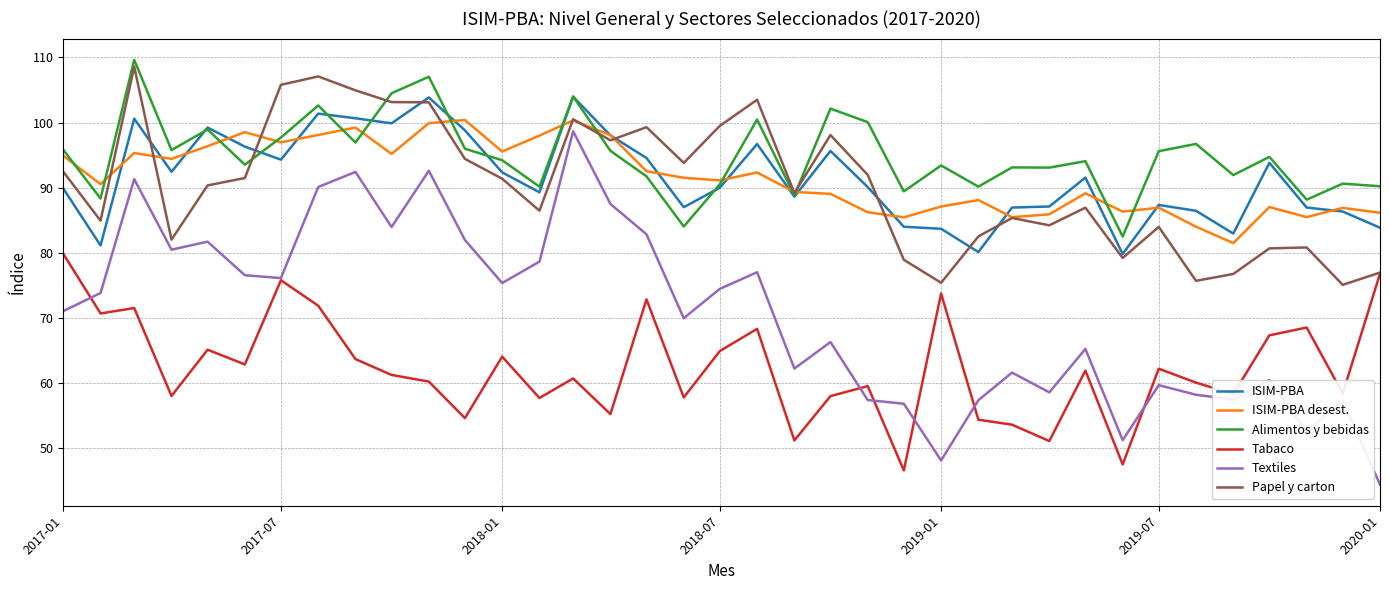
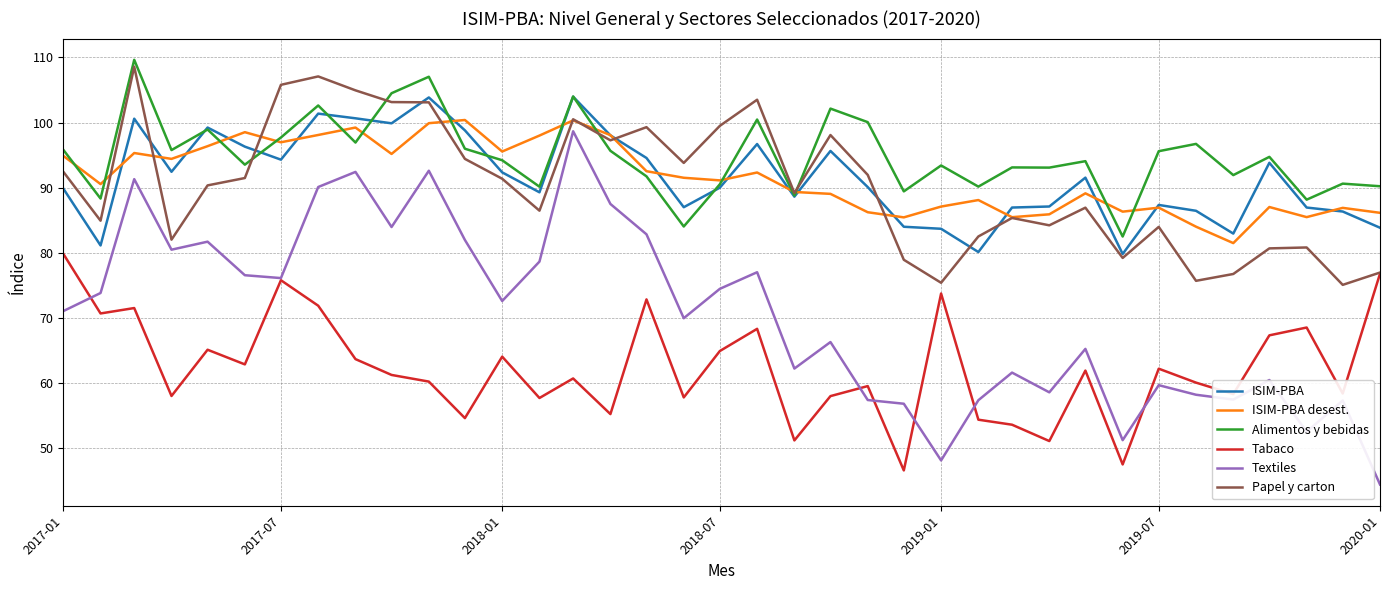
  {
    "ISIM-PBA": {
      "2017-01": 90,
      "2017-07": 94,
      "2018-01": 92,
      "2018-07": 90,
      "2019-01": 84,
      "2019-07": 87,
      "2020-01": 84
    },
    "ISIM-PBA desest.": {
      "2017-01": 95,
      "2017-07": 97,
      "2018-01": 96,
      "2018-07": 91,
      "2019-01": 87,
      "2019-07": 87,
      "2020-01": 86
    },
    "Alimentos y bebidas": {
      "2017-01": 96,
      "2017-07": 98,
      "2018-01": 94,
      "2018-07": 91,
      "2019-01": 93,
      "2019-07": 96,
      "2020-01": 90
    },
    "Tabaco": {
      "2017-01": 80,
      "2018-01": 64,
      "2018-07": 65,
      "2019-01": 74,
      "2019-07": 62
    },
    "Textiles": {
      "2017-01": 71,
-     "2018-01": 75,
+     "2018-01": 73,
      "2018-07": 74,
      "2019-01": 48,
      "2019-07": 60,
      "2020-01": 44
    },
    "Papel y carton": {
      "2017-01": 92,
      "2017-07": 106,
      "2018-01": 91,
      "2018-07": 100,
      "2019-01": 75,
      "2019-07": 84
    }
  }
